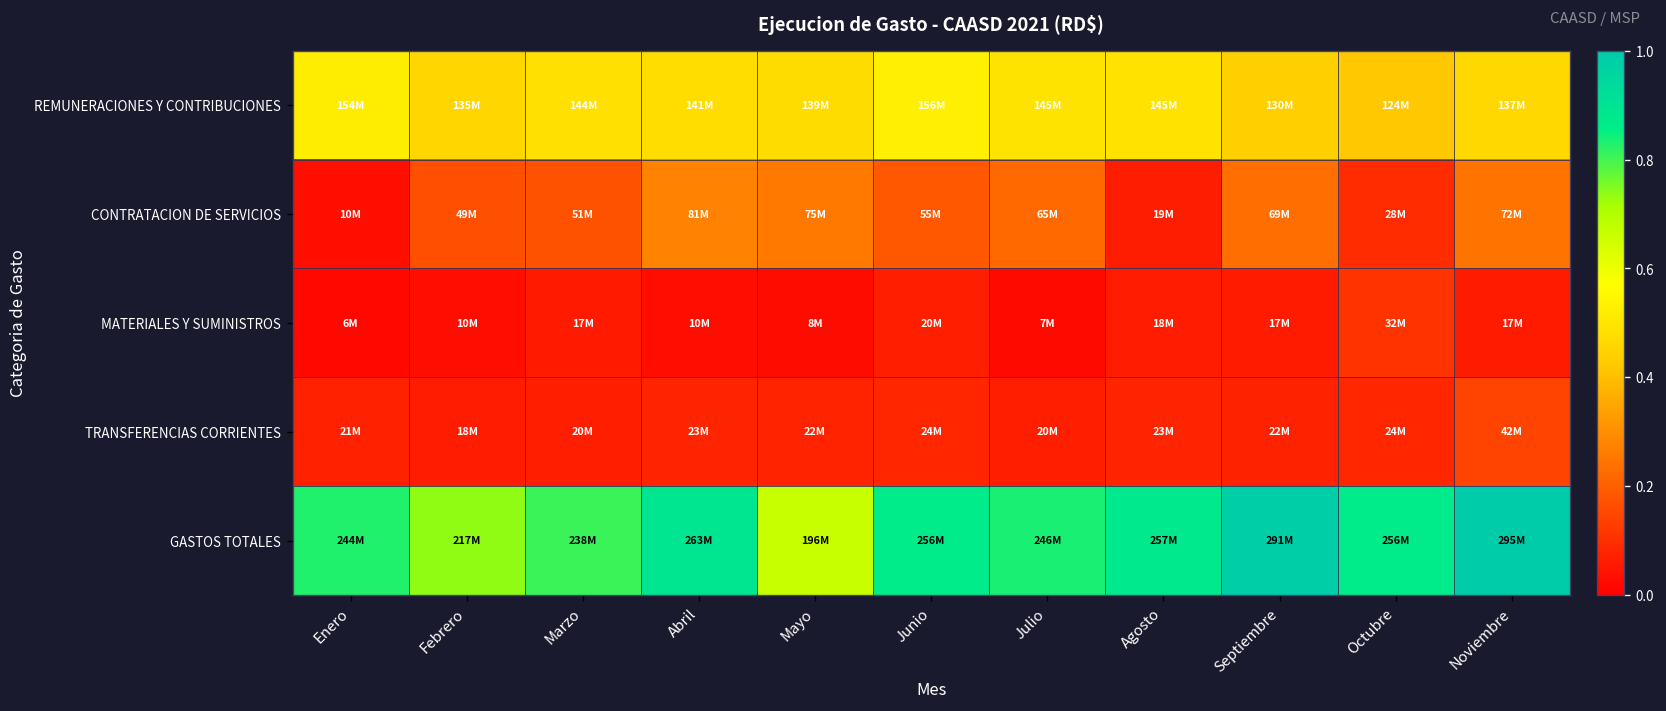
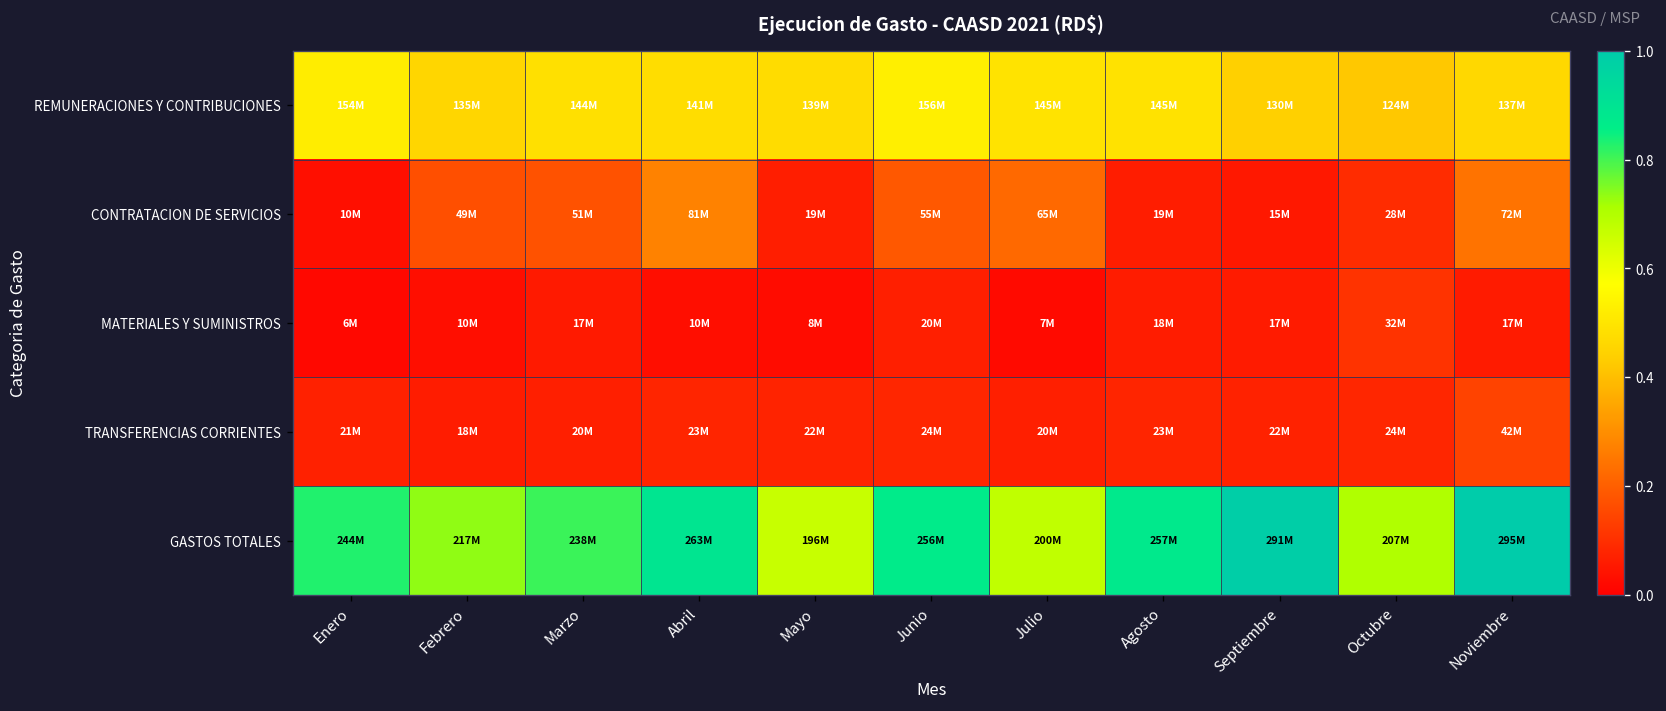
  {
    "REMUNERACIONES Y CONTRIBUCIONES": {
      "Enero": "154M",
      "Febrero": "135M",
      "Marzo": "144M",
      "Abril": "141M",
      "Mayo": "139M",
      "Junio": "156M",
      "Julio": "145M",
      "Agosto": "145M",
      "Septiembre": "130M",
      "Octubre": "124M",
      "Noviembre": "137M"
    },
    "CONTRATACION DE SERVICIOS": {
      "Enero": "10M",
      "Febrero": "49M",
      "Marzo": "51M",
      "Abril": "81M",
-     "Mayo": "75M",
+     "Mayo": "19M",
      "Junio": "55M",
      "Julio": "65M",
      "Agosto": "19M",
-     "Septiembre": "69M",
+     "Septiembre": "15M",
      "Octubre": "28M",
      "Noviembre": "72M"
    },
    "MATERIALES Y SUMINISTROS": {
      "Enero": "6M",
      "Febrero": "10M",
      "Marzo": "17M",
      "Abril": "10M",
      "Mayo": "8M",
      "Junio": "20M",
      "Julio": "7M",
      "Agosto": "18M",
      "Septiembre": "17M",
      "Octubre": "32M",
      "Noviembre": "17M"
    },
    "TRANSFERENCIAS CORRIENTES": {
      "Enero": "21M",
      "Febrero": "18M",
      "Marzo": "20M",
      "Abril": "23M",
      "Mayo": "22M",
      "Junio": "24M",
      "Julio": "20M",
      "Agosto": "23M",
      "Septiembre": "22M",
      "Octubre": "24M",
      "Noviembre": "42M"
    },
    "GASTOS TOTALES": {
      "Enero": "244M",
      "Febrero": "217M",
      "Marzo": "238M",
      "Abril": "263M",
      "Mayo": "196M",
      "Junio": "256M",
-     "Julio": "246M",
+     "Julio": "200M",
      "Agosto": "257M",
      "Septiembre": "291M",
-     "Octubre": "256M",
+     "Octubre": "207M",
      "Noviembre": "295M"
    }
  }
